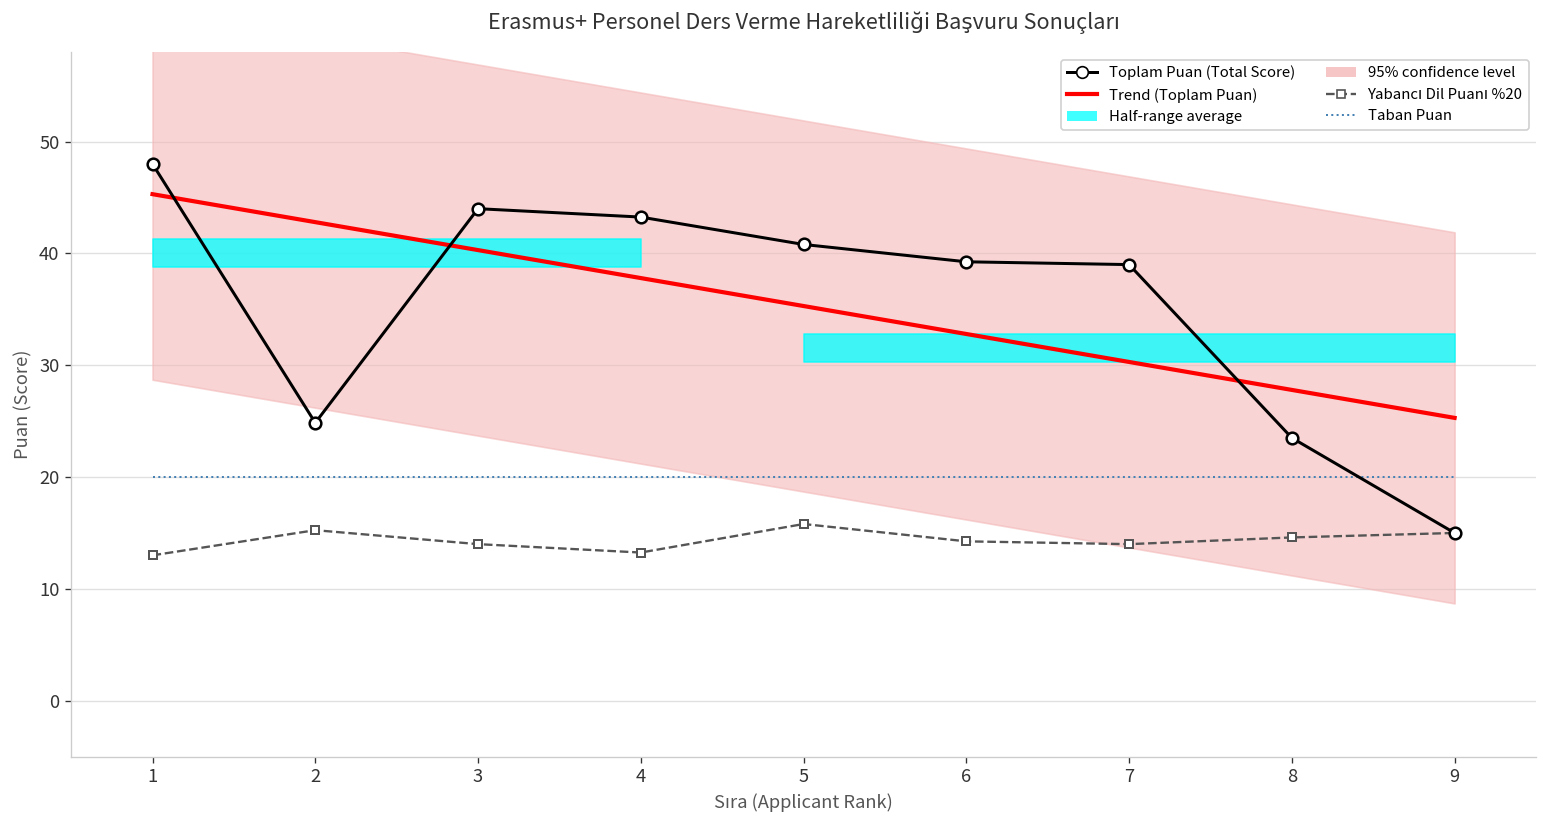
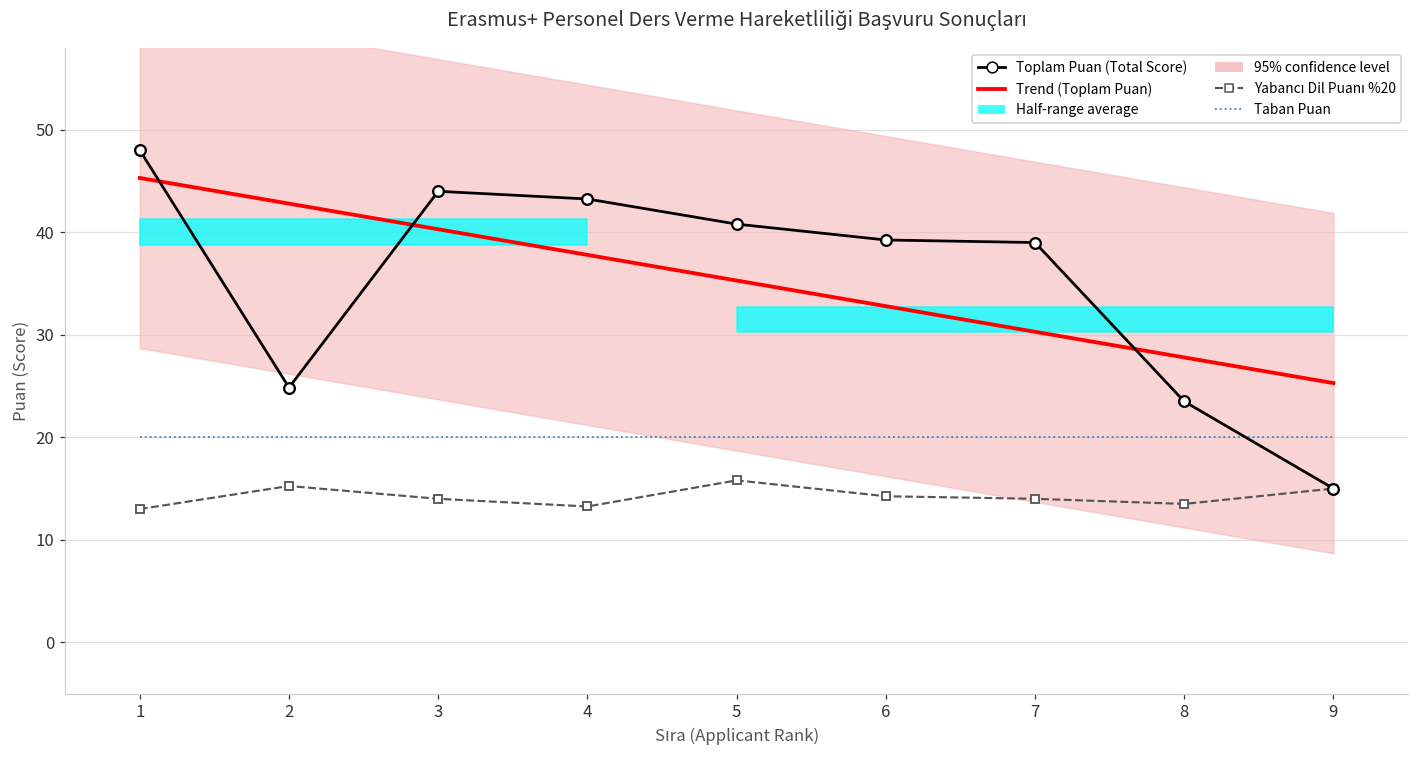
  {
    "Trend (Toplam Puan)": {
      "1": 45,
      "9": 25
    },
    "Toplam Puan (Total Score)": {
      "1": 48,
      "2": 25,
      "3": 44,
      "4": 43,
      "5": 41,
      "6": 39,
      "7": 39,
      "8": 24
    },
    "Yabancı Dil Puanı %20": {
      "1": 13,
      "2": 15,
      "3": 14,
      "4": 13,
      "5": 16,
      "6": 14,
      "7": 14,
-     "8": 15
+     "8": 14
    },
    "Taban Puan": {
      "1": 20,
      "2": 20,
      "3": 20,
      "4": 20,
      "5": 20,
      "6": 20,
      "7": 20,
      "8": 20,
      "9": 20
    }
  }
